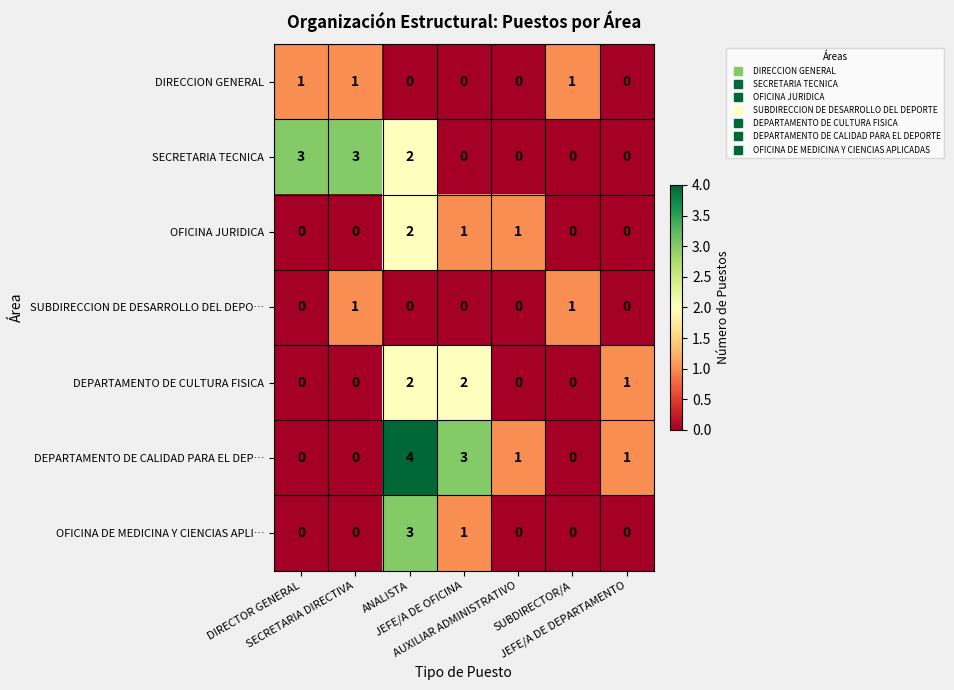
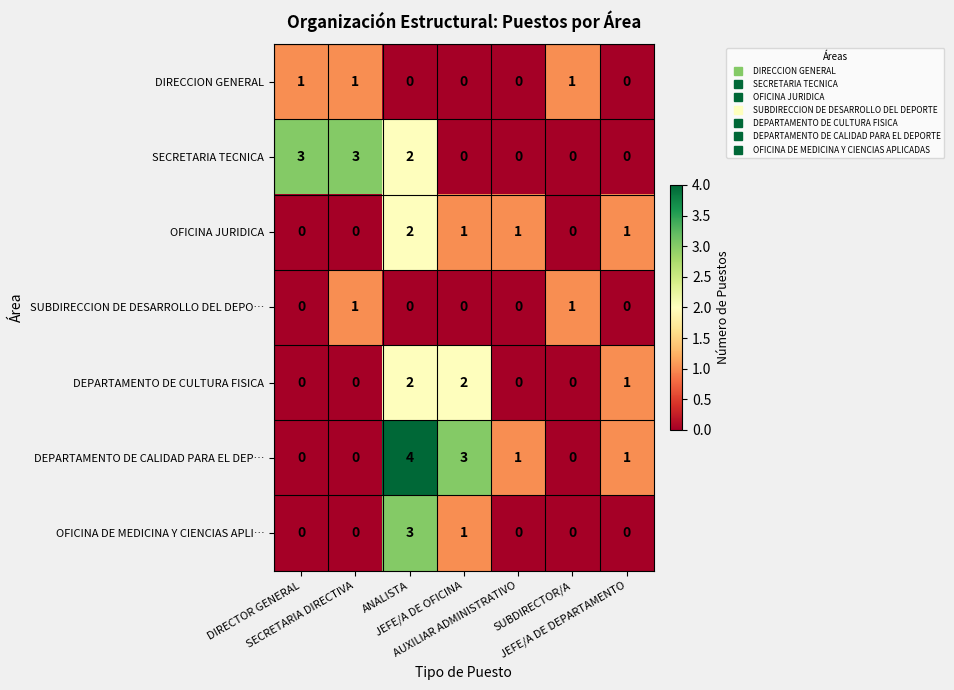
  {
    "DIRECCION GENERAL": {
      "DIRECTOR GENERAL": 1,
      "SECRETARIA DIRECTIVA": 1,
      "ANALISTA": 0,
      "JEFE/A DE OFICINA": 0,
      "AUXILIAR ADMINISTRATIVO": 0,
      "SUBDIRECTOR/A": 1,
      "JEFE/A DE DEPARTAMENTO": 0
    },
    "SECRETARIA TECNICA": {
      "DIRECTOR GENERAL": 3,
      "SECRETARIA DIRECTIVA": 3,
      "ANALISTA": 2,
      "JEFE/A DE OFICINA": 0,
      "AUXILIAR ADMINISTRATIVO": 0,
      "SUBDIRECTOR/A": 0,
      "JEFE/A DE DEPARTAMENTO": 0
    },
    "OFICINA JURIDICA": {
      "DIRECTOR GENERAL": 0,
      "SECRETARIA DIRECTIVA": 0,
      "ANALISTA": 2,
      "JEFE/A DE OFICINA": 1,
      "AUXILIAR ADMINISTRATIVO": 1,
      "SUBDIRECTOR/A": 0,
-     "JEFE/A DE DEPARTAMENTO": 0
+     "JEFE/A DE DEPARTAMENTO": 1
    },
    "SUBDIRECCION DE DESARROLLO DEL DEPO…": {
      "DIRECTOR GENERAL": 0,
      "SECRETARIA DIRECTIVA": 1,
      "ANALISTA": 0,
      "JEFE/A DE OFICINA": 0,
      "AUXILIAR ADMINISTRATIVO": 0,
      "SUBDIRECTOR/A": 1,
      "JEFE/A DE DEPARTAMENTO": 0
    },
    "DEPARTAMENTO DE CULTURA FISICA": {
      "DIRECTOR GENERAL": 0,
      "SECRETARIA DIRECTIVA": 0,
      "ANALISTA": 2,
      "JEFE/A DE OFICINA": 2,
      "AUXILIAR ADMINISTRATIVO": 0,
      "SUBDIRECTOR/A": 0,
      "JEFE/A DE DEPARTAMENTO": 1
    },
    "DEPARTAMENTO DE CALIDAD PARA EL DEP…": {
      "DIRECTOR GENERAL": 0,
      "SECRETARIA DIRECTIVA": 0,
      "ANALISTA": 4,
      "JEFE/A DE OFICINA": 3,
      "AUXILIAR ADMINISTRATIVO": 1,
      "SUBDIRECTOR/A": 0,
      "JEFE/A DE DEPARTAMENTO": 1
    },
    "OFICINA DE MEDICINA Y CIENCIAS APLI…": {
      "DIRECTOR GENERAL": 0,
      "SECRETARIA DIRECTIVA": 0,
      "ANALISTA": 3,
      "JEFE/A DE OFICINA": 1,
      "AUXILIAR ADMINISTRATIVO": 0,
      "SUBDIRECTOR/A": 0,
      "JEFE/A DE DEPARTAMENTO": 0
    }
  }
